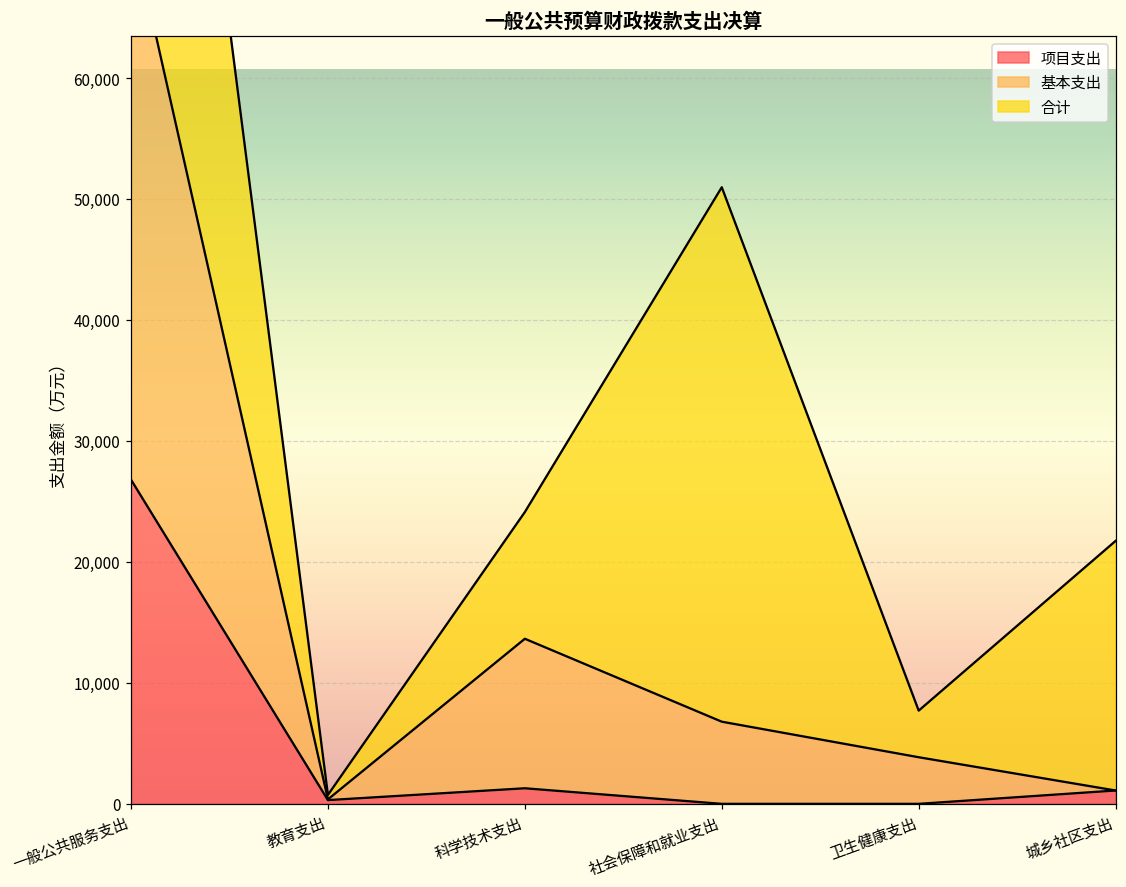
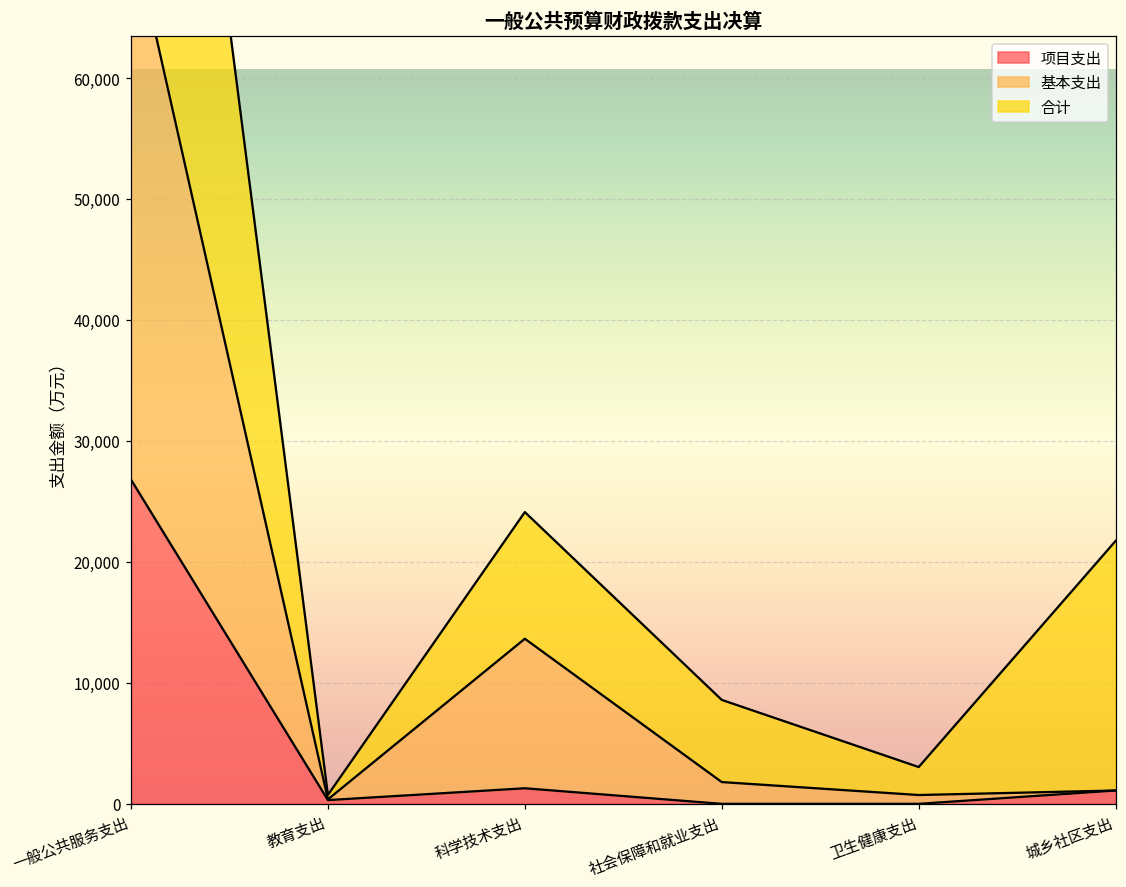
  {
    "项目支出": {
      "一般公共服务支出": "26,800",
      "科学技术支出": "1,300",
      "社会保障和就业支出": "0",
      "卫生健康支出": "0"
    },
    "基本支出": {
      "科学技术支出": "12,400",
-     "社会保障和就业支出": "6,800",
-     "卫生健康支出": "3,900"
+     "社会保障和就业支出": "1,800",
+     "卫生健康支出": "700"
    },
    "合计": {
      "教育支出": "400",
      "科学技术支出": "10,500",
-     "社会保障和就业支出": "44,200",
-     "卫生健康支出": "3,900",
+     "社会保障和就业支出": "6,800",
+     "卫生健康支出": "2,300",
      "城乡社区支出": "20,600"
    }
  }
